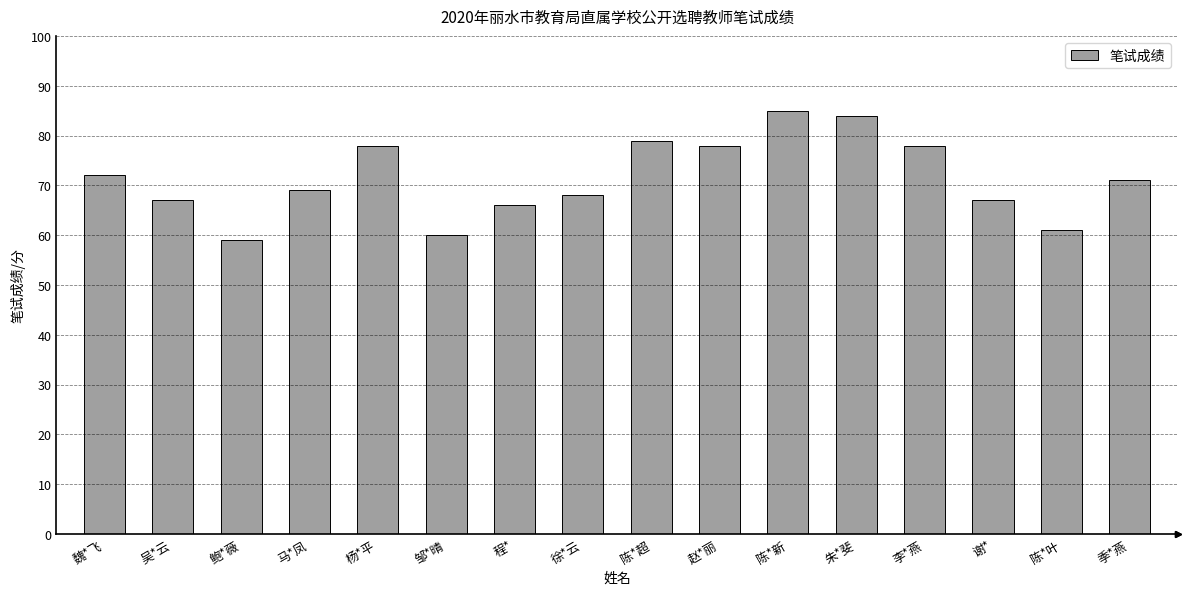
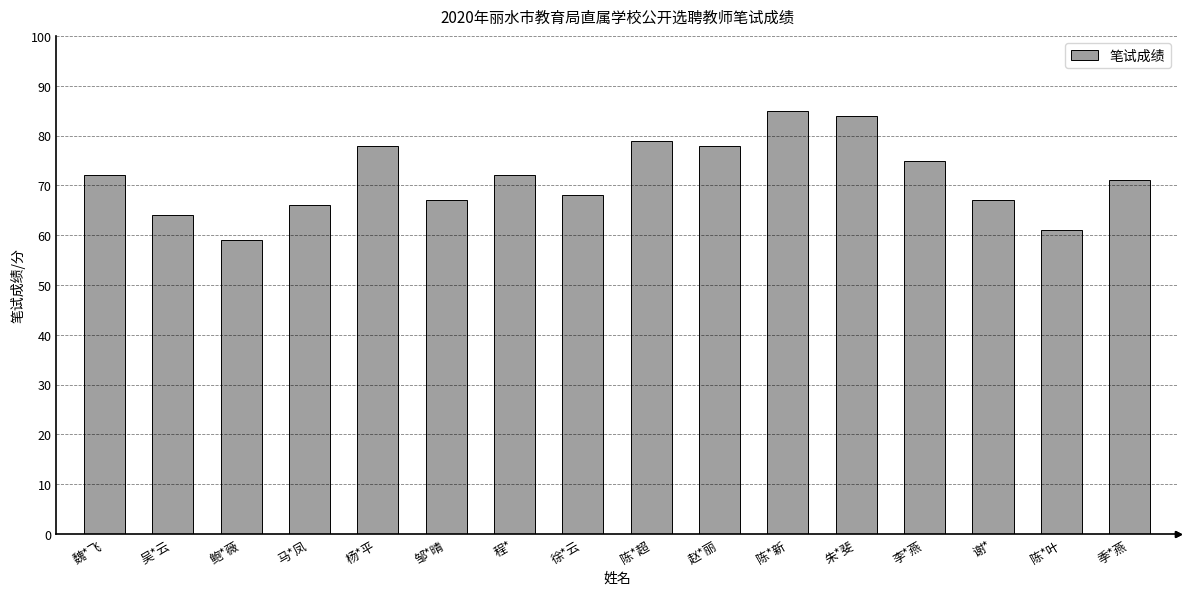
  {
    "笔试成绩": {
      "魏*飞": 72,
-     "吴*云": 67,
+     "吴*云": 64,
      "鲍*薇": 59,
-     "马*凤": 69,
+     "马*凤": 66,
      "杨*平": 78,
-     "邹*晴": 60,
-     "程*": 66,
+     "邹*晴": 67,
+     "程*": 72,
      "徐*云": 68,
      "陈*超": 79,
      "赵*丽": 78,
      "陈*新": 85,
      "朱*斐": 84,
-     "李*燕": 78,
+     "李*燕": 75,
      "谢*": 67,
      "陈*叶": 61,
      "季*燕": 71
    }
  }
